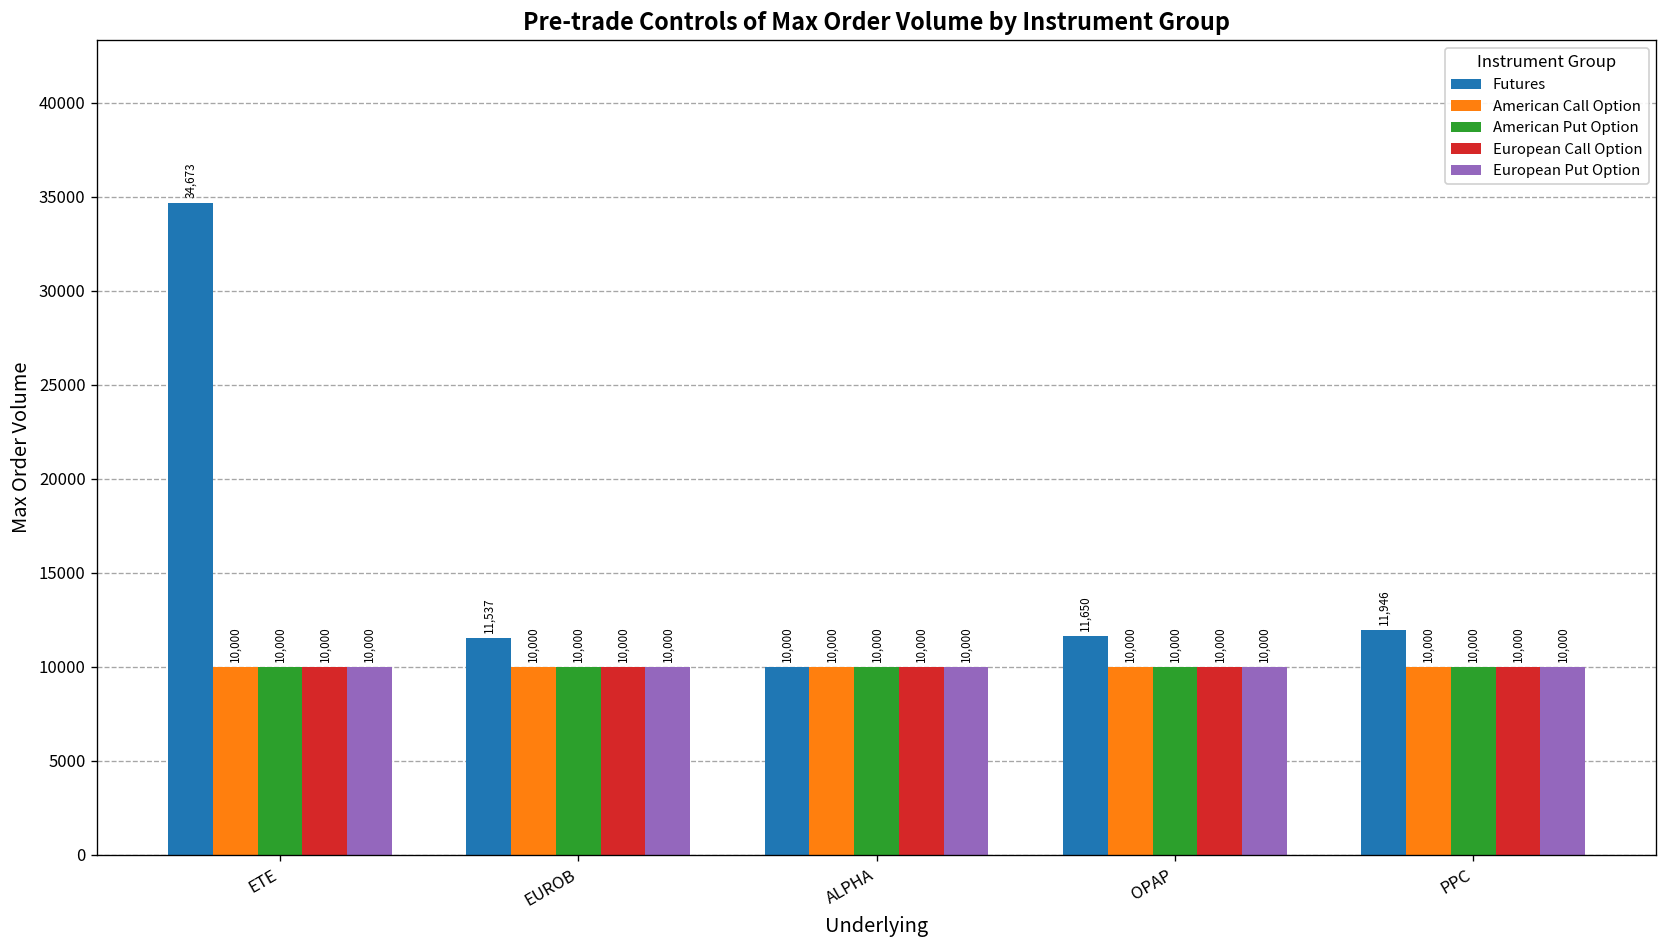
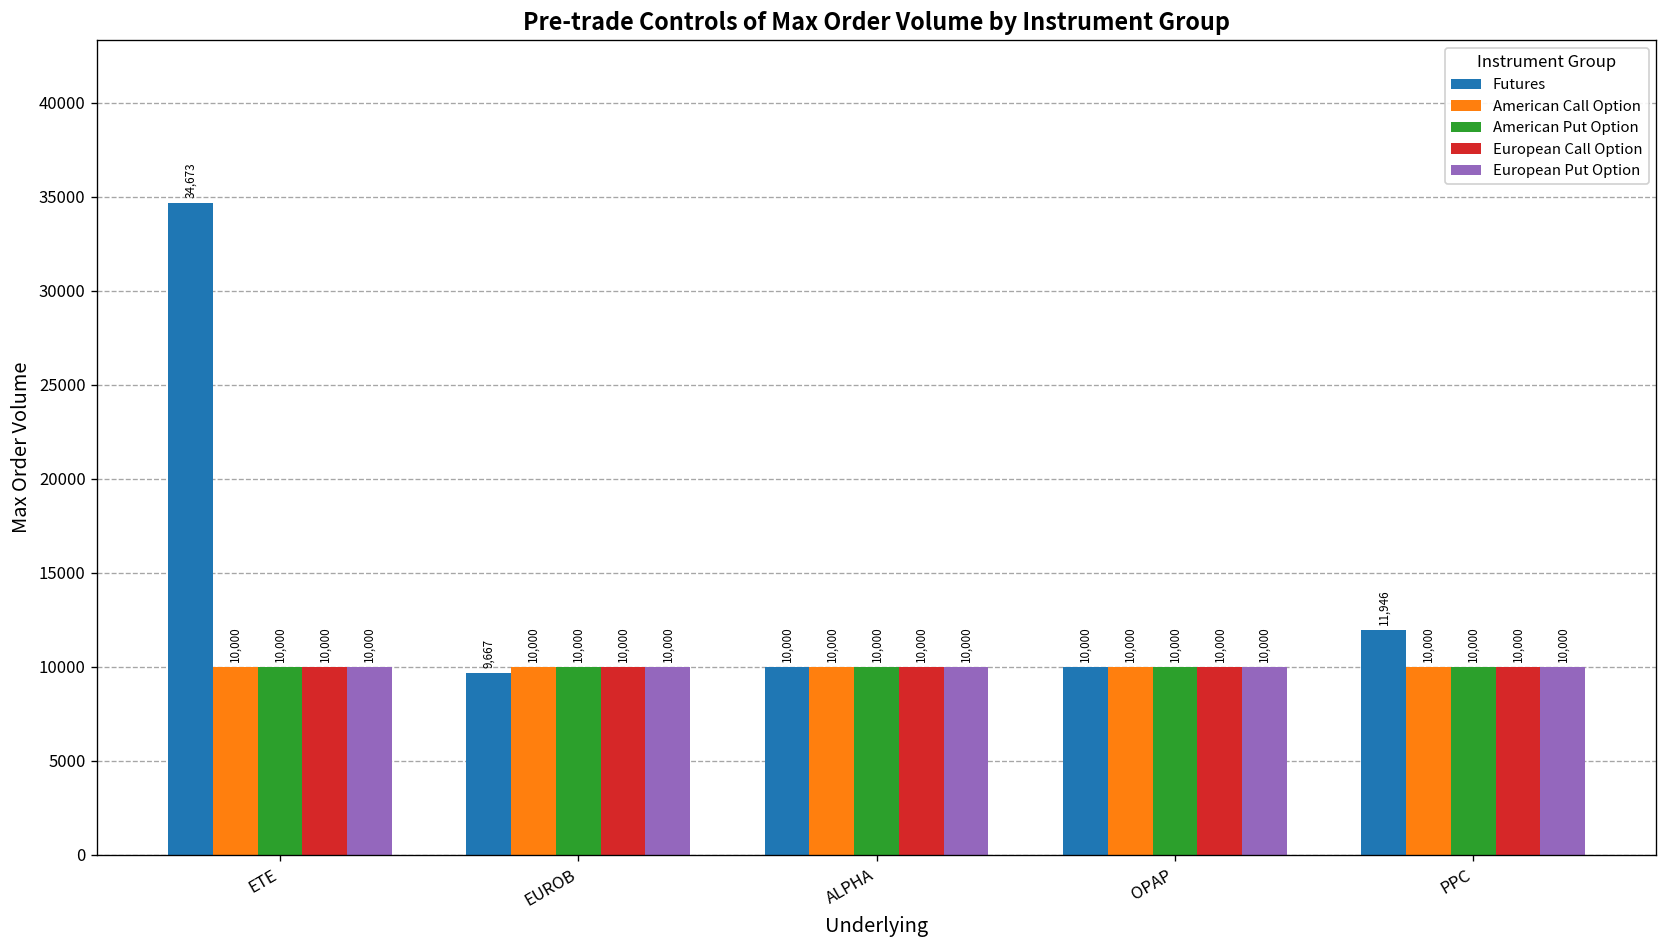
  {
    "Futures": {
      "ETE": "34,673",
-     "EUROB": "11,537",
+     "EUROB": "9,667",
      "ALPHA": "10,000",
-     "OPAP": "11,650",
+     "OPAP": "10,000",
      "PPC": "11,946"
    },
    "American Call Option": {
      "ETE": "10,000",
      "EUROB": "10,000",
      "ALPHA": "10,000",
      "OPAP": "10,000",
      "PPC": "10,000"
    },
    "American Put Option": {
      "ETE": "10,000",
      "EUROB": "10,000",
      "ALPHA": "10,000",
      "OPAP": "10,000",
      "PPC": "10,000"
    },
    "European Call Option": {
      "ETE": "10,000",
      "EUROB": "10,000",
      "ALPHA": "10,000",
      "OPAP": "10,000",
      "PPC": "10,000"
    },
    "European Put Option": {
      "ETE": "10,000",
      "EUROB": "10,000",
      "ALPHA": "10,000",
      "OPAP": "10,000",
      "PPC": "10,000"
    }
  }
